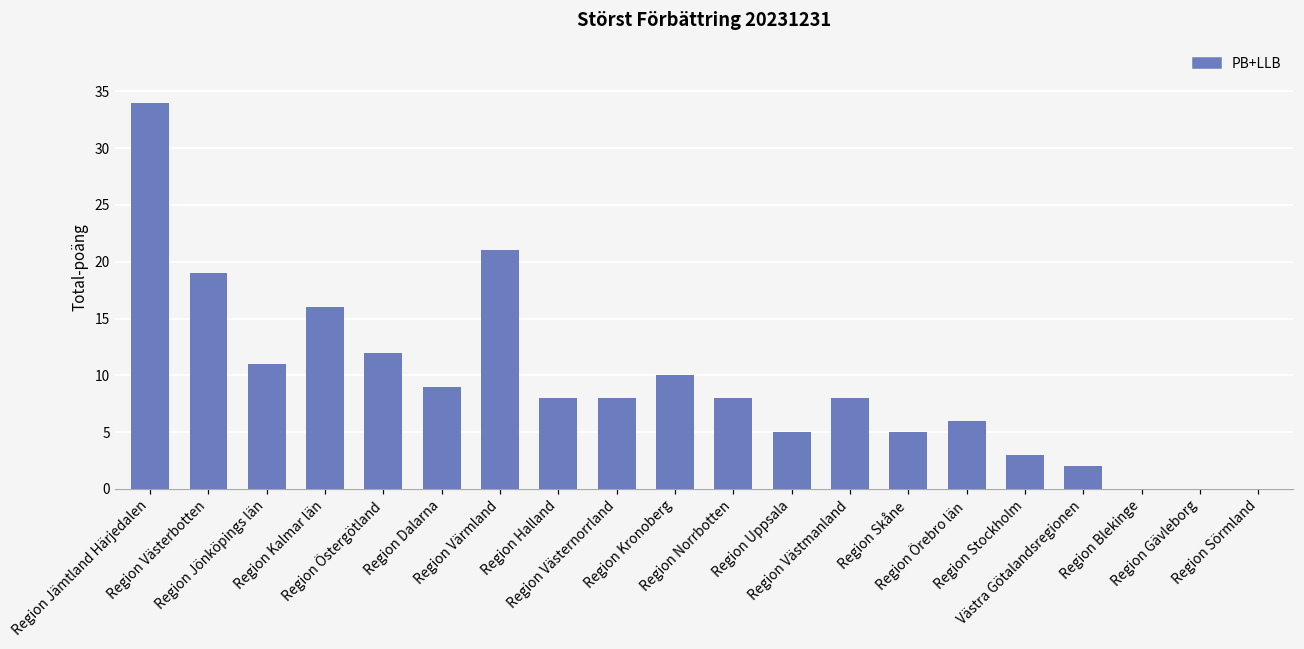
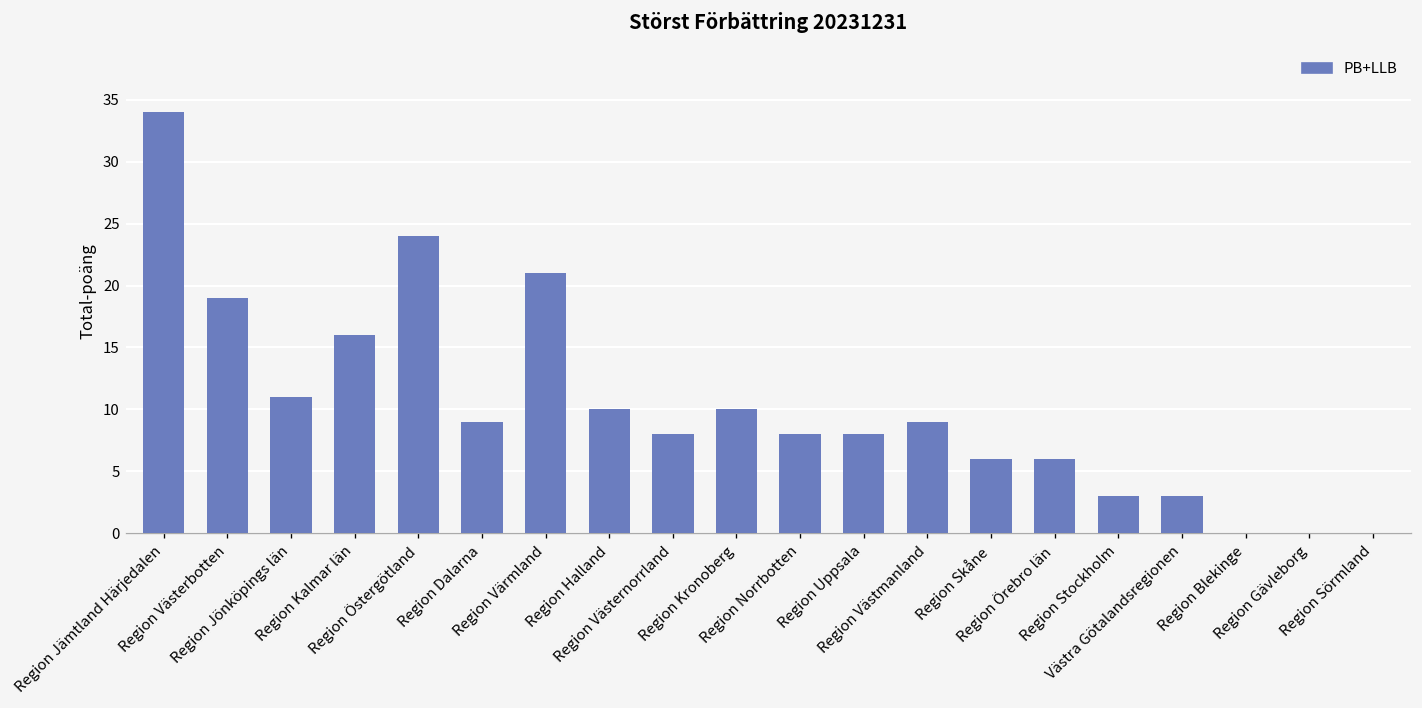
  {
    "Region Jämtland Härjedalen": 34,
    "Region Västerbotten": 19,
    "Region Jönköpings län": 11,
    "Region Kalmar län": 16,
-   "Region Östergötland": 12,
+   "Region Östergötland": 24,
    "Region Dalarna": 9,
    "Region Värmland": 21,
-   "Region Halland": 8,
+   "Region Halland": 10,
    "Region Västernorrland": 8,
    "Region Kronoberg": 10,
    "Region Norrbotten": 8,
-   "Region Uppsala": 5,
-   "Region Västmanland": 8,
-   "Region Skåne": 5,
+   "Region Uppsala": 8,
+   "Region Västmanland": 9,
+   "Region Skåne": 6,
    "Region Örebro län": 6,
    "Region Stockholm": 3,
-   "Västra Götalandsregionen": 2,
+   "Västra Götalandsregionen": 3,
    "Region Blekinge": 0,
    "Region Gävleborg": 0,
    "Region Sörmland": 0
  }
